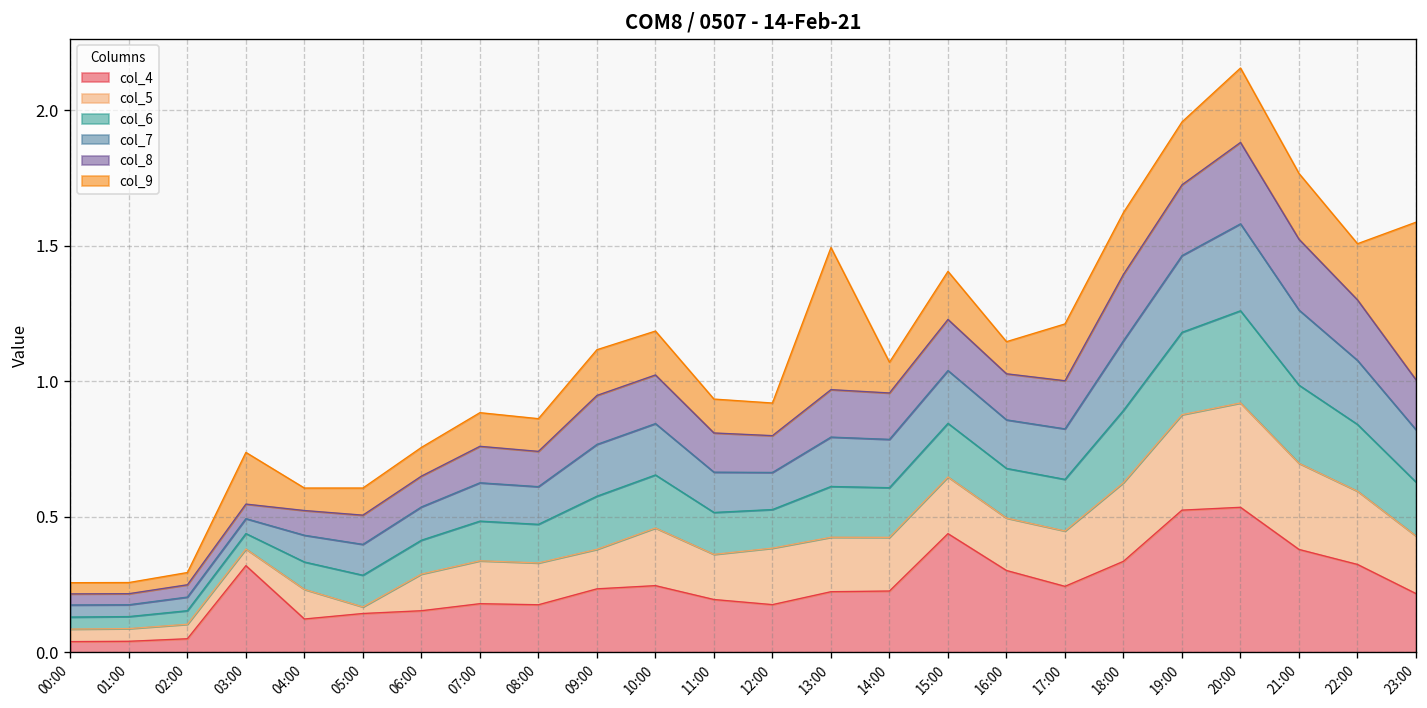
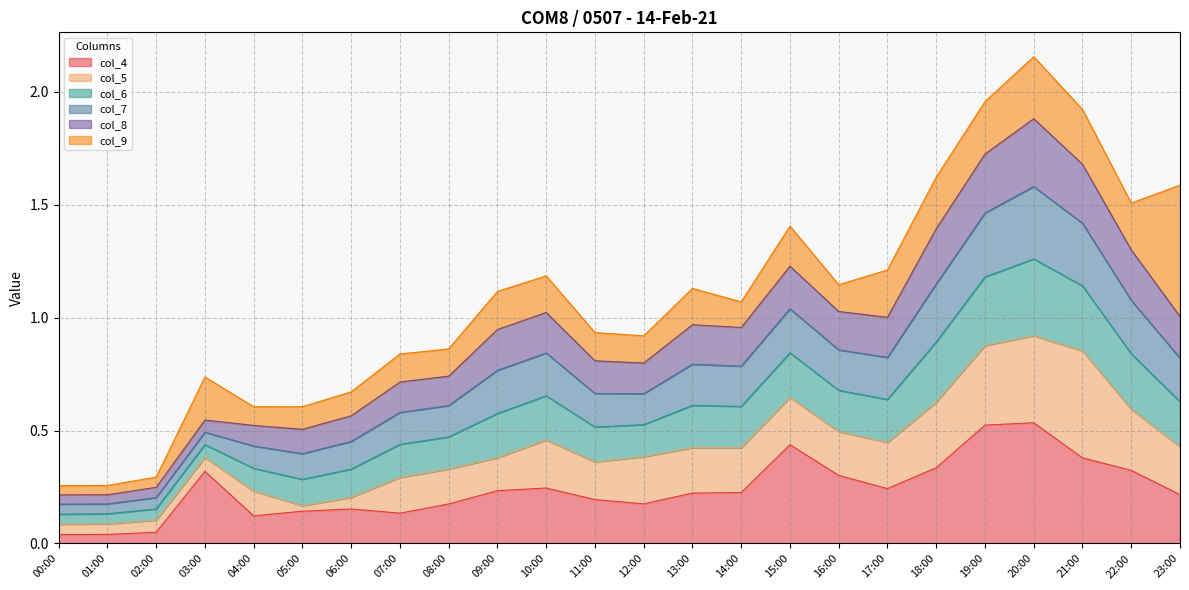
  {
    "col_4": {
      "00:00": 0.04,
      "01:00": 0.04,
      "02:00": 0.05,
      "03:00": 0.32,
      "04:00": 0.12,
      "05:00": 0.14,
      "06:00": 0.15,
-     "07:00": 0.18,
+     "07:00": 0.13,
      "08:00": 0.18,
      "09:00": 0.23,
      "10:00": 0.25,
      "11:00": 0.19,
      "12:00": 0.18,
      "13:00": 0.22,
      "14:00": 0.23,
      "15:00": 0.44,
      "16:00": 0.30,
      "17:00": 0.24,
      "18:00": 0.34,
      "19:00": 0.52,
      "20:00": 0.53,
      "21:00": 0.38,
      "22:00": 0.32,
      "23:00": 0.22
    },
    "col_5": {
      "00:00": 0.05,
      "01:00": 0.05,
      "02:00": 0.05,
      "03:00": 0.06,
      "04:00": 0.11,
      "05:00": 0.02,
-     "06:00": 0.14,
+     "06:00": 0.05,
      "07:00": 0.16,
      "08:00": 0.15,
      "09:00": 0.15,
      "10:00": 0.21,
      "11:00": 0.17,
      "12:00": 0.21,
      "13:00": 0.20,
      "14:00": 0.20,
      "15:00": 0.21,
      "16:00": 0.19,
      "17:00": 0.20,
      "18:00": 0.29,
      "19:00": 0.35,
      "20:00": 0.39,
-     "21:00": 0.32,
+     "21:00": 0.47,
      "22:00": 0.27,
      "23:00": 0.21
    },
    "col_9": {
      "00:00": 0.04,
      "01:00": 0.04,
      "02:00": 0.05,
      "03:00": 0.19,
      "04:00": 0.08,
      "05:00": 0.10,
      "06:00": 0.11,
      "07:00": 0.12,
      "08:00": 0.12,
      "09:00": 0.17,
      "10:00": 0.16,
      "11:00": 0.13,
      "12:00": 0.12,
-     "13:00": 0.52,
+     "13:00": 0.16,
      "14:00": 0.11,
      "15:00": 0.18,
      "16:00": 0.12,
      "17:00": 0.21,
      "18:00": 0.23,
      "19:00": 0.23,
      "20:00": 0.27,
      "21:00": 0.24,
      "22:00": 0.21,
      "23:00": 0.58
    }
  }
